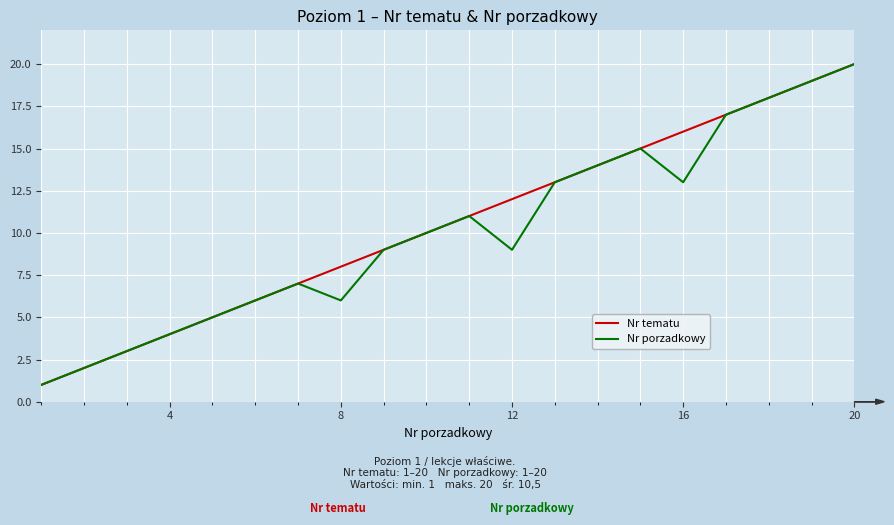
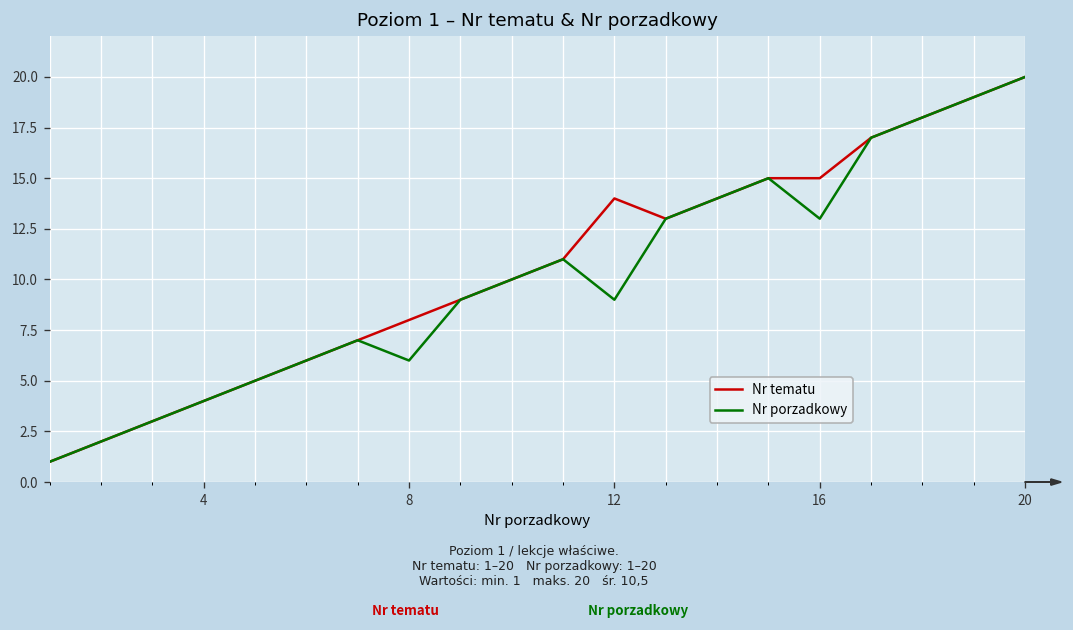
  {
    "Nr tematu": {
      "8": 8,
-     "12": 12,
-     "16": 16
+     "12": 14,
+     "16": 15
    },
    "Nr porzadkowy": {
      "8": 6,
      "12": 9,
      "16": 13
    }
  }
